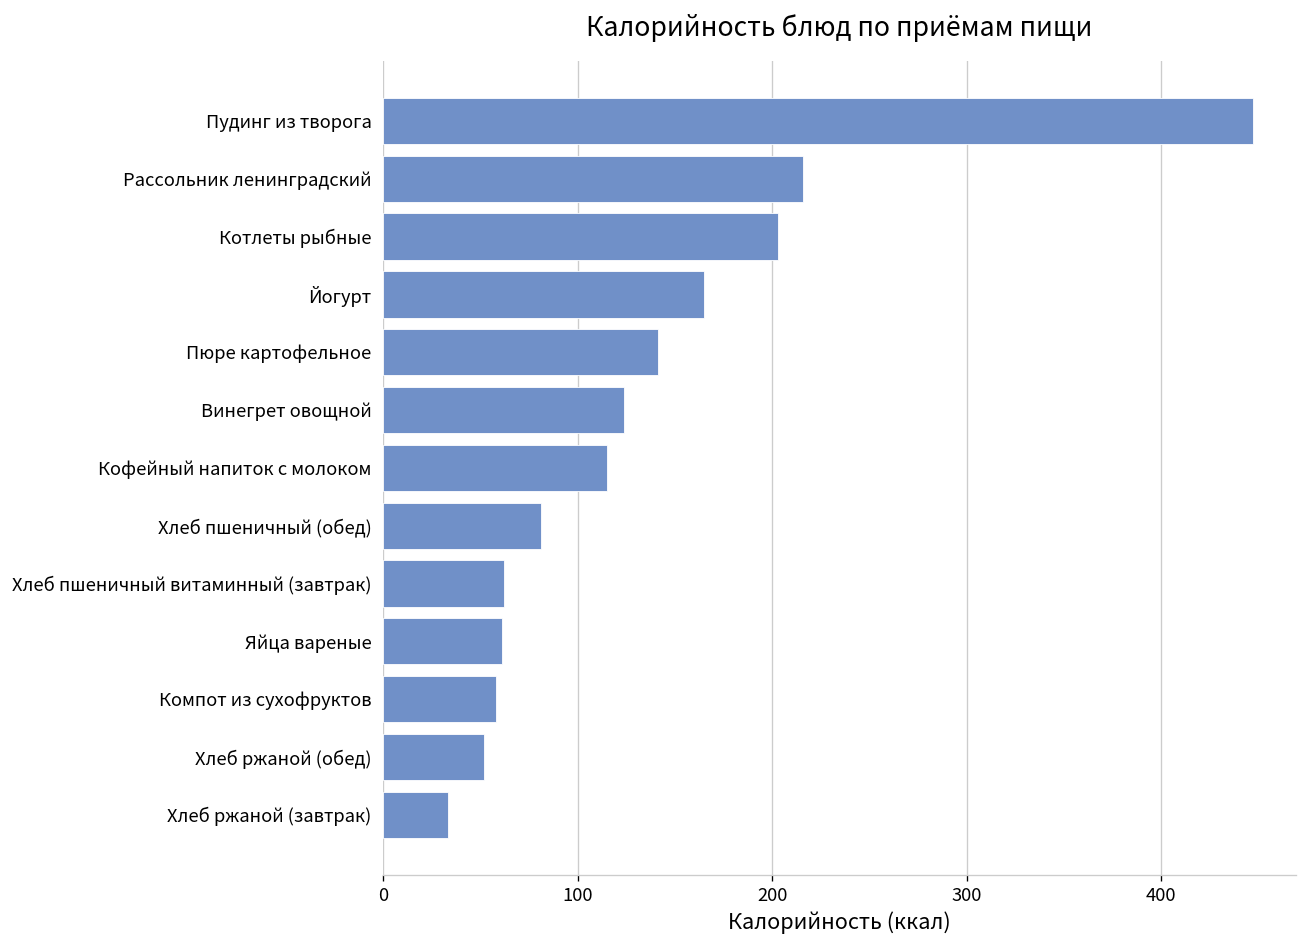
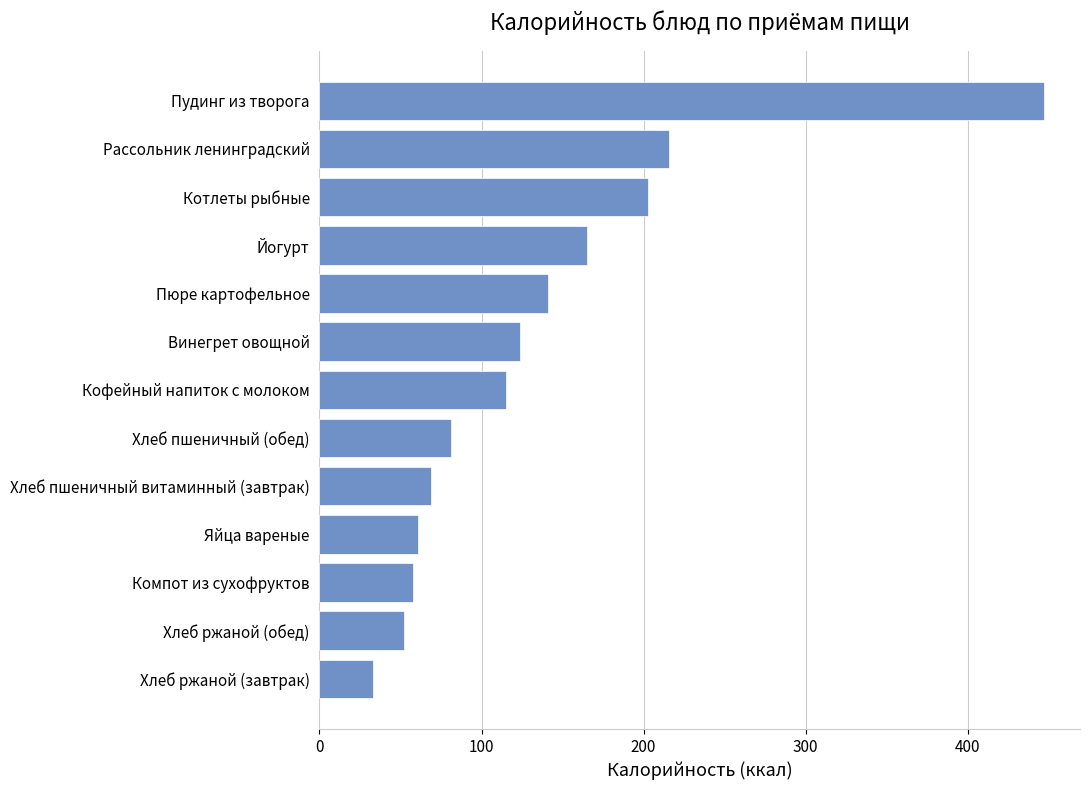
  {
    "Пудинг из творога": 447,
    "Рассольник ленинградский": 216,
    "Котлеты рыбные": 203,
    "Йогурт": 165,
    "Пюре картофельное": 141,
    "Винегрет овощной": 124,
    "Кофейный напиток с молоком": 115,
    "Хлеб пшеничный (обед)": 81,
-   "Хлеб пшеничный витаминный (завтрак)": 62,
+   "Хлеб пшеничный витаминный (завтрак)": 69,
    "Яйца вареные": 61,
    "Компот из сухофруктов": 58,
    "Хлеб ржаной (обед)": 52,
    "Хлеб ржаной (завтрак)": 33
  }
